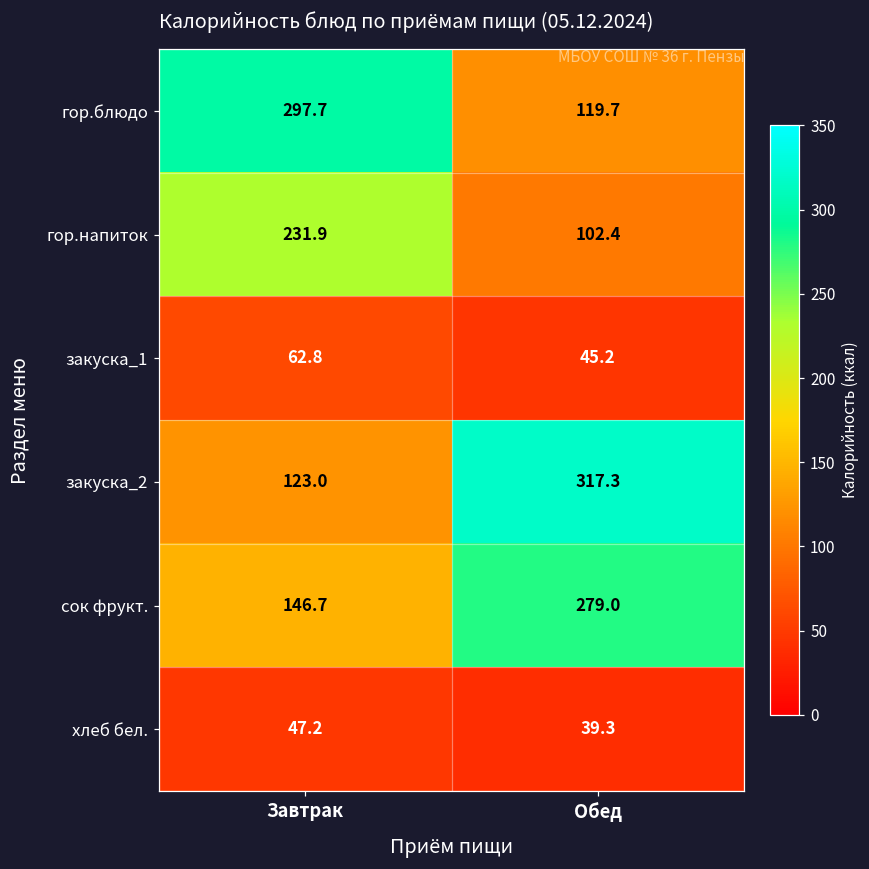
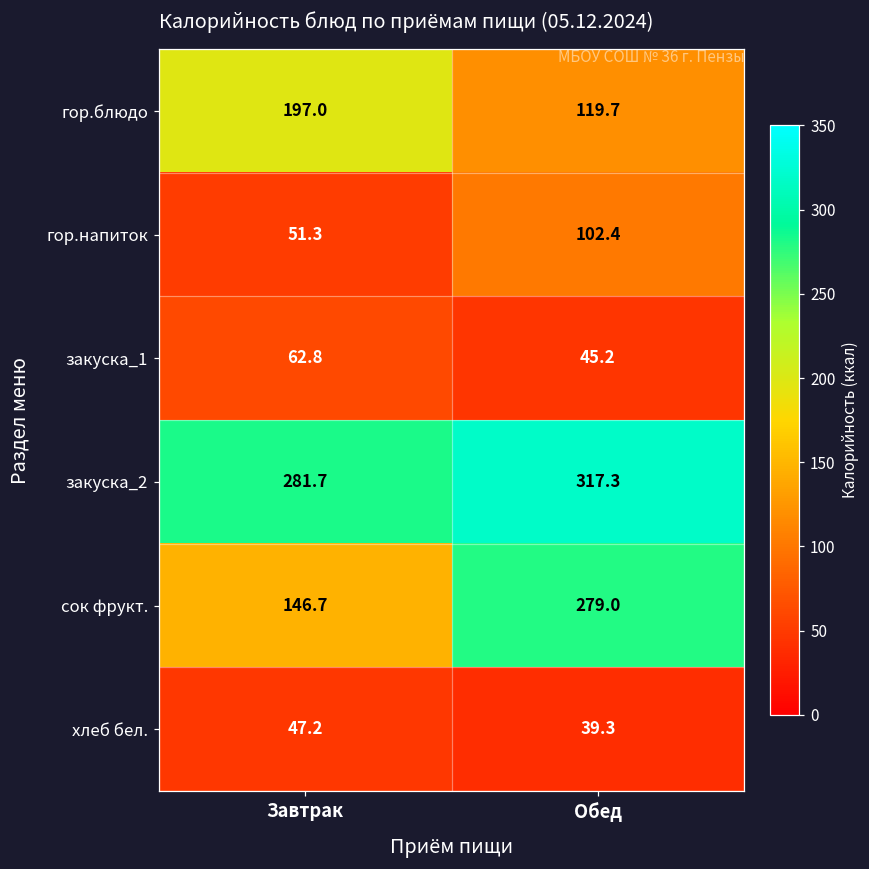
  {
    "гор.блюдо": {
-     "Завтрак": 297.7
+     "Завтрак": 197.0
    },
    "гор.напиток": {
-     "Завтрак": 231.9,
+     "Завтрак": 51.3,
      "Обед": 102.4
    },
    "закуска_1": {
      "Завтрак": 62.8,
      "Обед": 45.2
    },
    "закуска_2": {
-     "Завтрак": 123.0,
+     "Завтрак": 281.7,
      "Обед": 317.3
    },
    "сок фрукт.": {
      "Завтрак": 146.7,
      "Обед": 279.0
    },
    "хлеб бел.": {
      "Завтрак": 47.2,
      "Обед": 39.3
    }
  }
